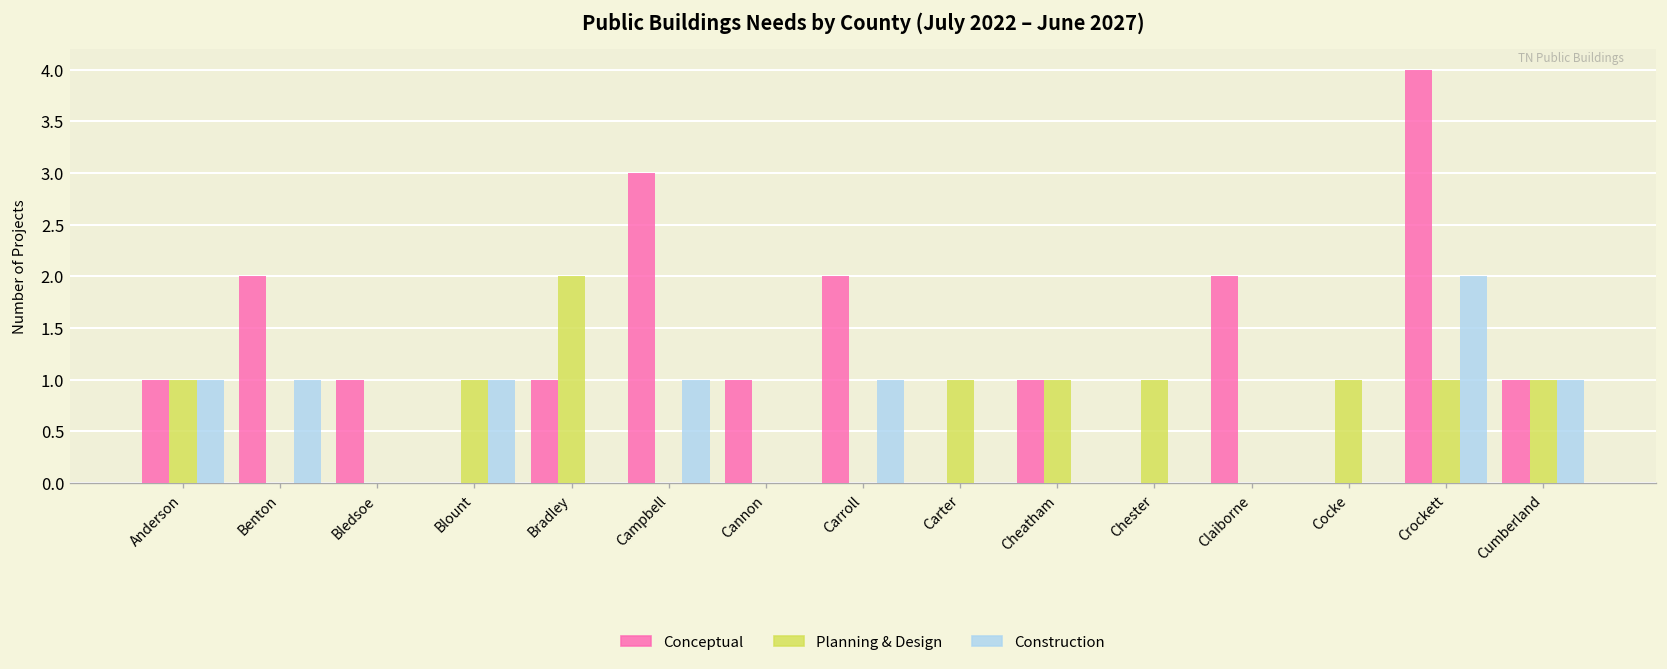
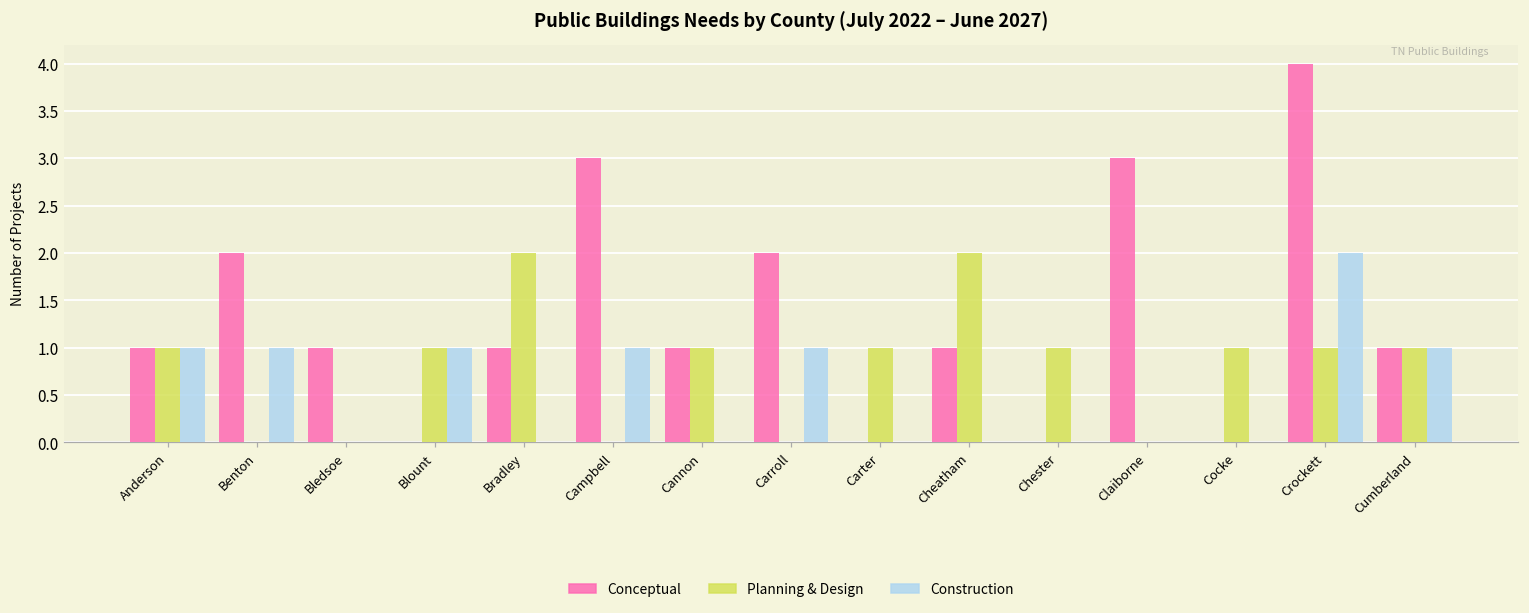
  {
    "Conceptual": {
      "Anderson": 1,
      "Benton": 2,
      "Bledsoe": 1,
      "Blount": 0,
      "Bradley": 1,
      "Campbell": 3,
      "Cannon": 1,
      "Carroll": 2,
      "Carter": 0,
      "Cheatham": 1,
      "Chester": 0,
-     "Claiborne": 2,
+     "Claiborne": 3,
      "Cocke": 0,
      "Crockett": 4,
      "Cumberland": 1
    },
    "Planning & Design": {
      "Anderson": 1,
      "Benton": 0,
      "Bledsoe": 0,
      "Blount": 1,
      "Bradley": 2,
      "Campbell": 0,
-     "Cannon": 0,
+     "Cannon": 1,
      "Carroll": 0,
      "Carter": 1,
-     "Cheatham": 1,
+     "Cheatham": 2,
      "Chester": 1,
      "Claiborne": 0,
      "Cocke": 1,
      "Crockett": 1,
      "Cumberland": 1
    },
    "Construction": {
      "Anderson": 1,
      "Benton": 1,
      "Bledsoe": 0,
      "Blount": 1,
      "Bradley": 0,
      "Campbell": 1,
      "Cannon": 0,
      "Carroll": 1,
      "Carter": 0,
      "Cheatham": 0,
      "Chester": 0,
      "Claiborne": 0,
      "Cocke": 0,
      "Crockett": 2,
      "Cumberland": 1
    }
  }
